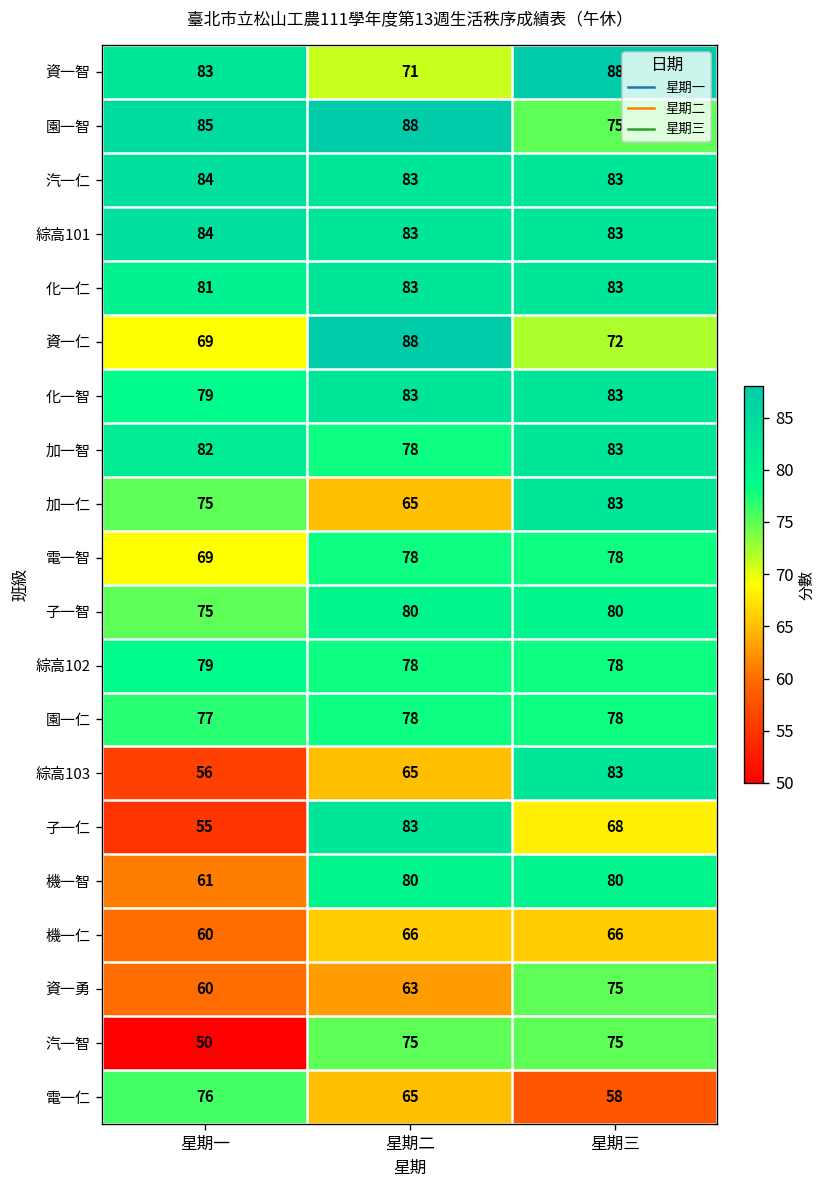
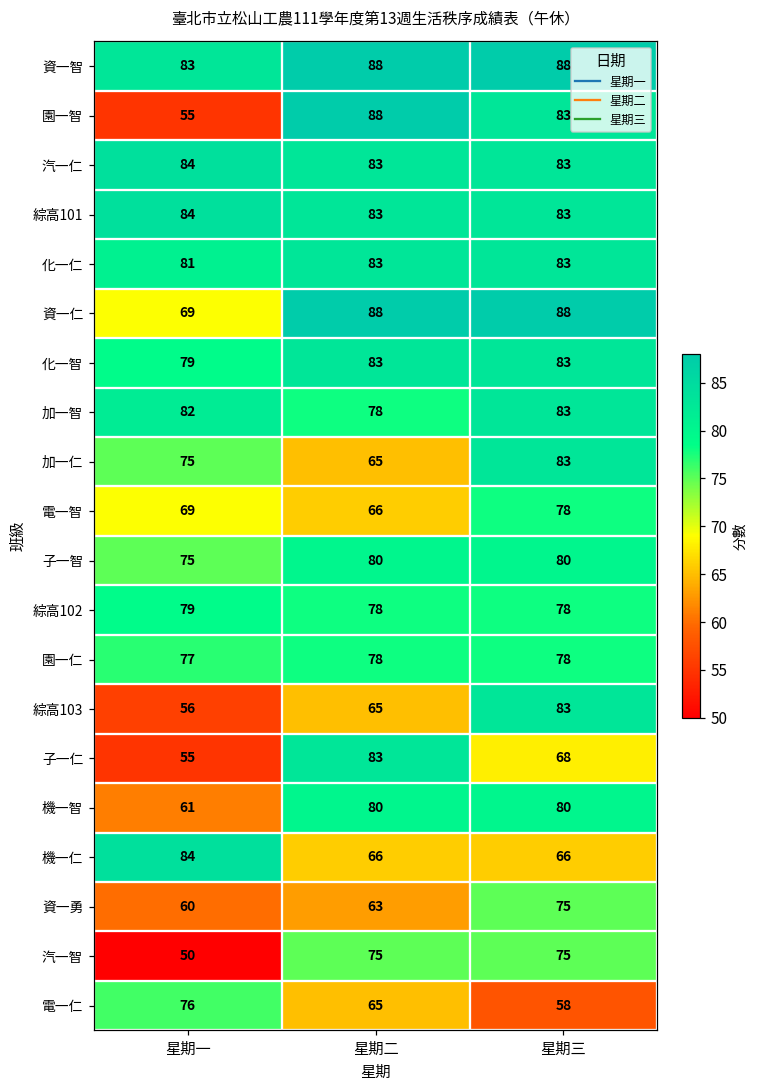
  {
    "資一智": {
      "星期一": 83,
-     "星期二": 71
+     "星期二": 88
    },
    "園一智": {
-     "星期一": 85,
+     "星期一": 55,
      "星期二": 88,
-     "星期三": 75
+     "星期三": 83
    },
    "汽一仁": {
      "星期一": 84,
      "星期二": 83,
      "星期三": 83
    },
    "綜高101": {
      "星期一": 84,
      "星期二": 83,
      "星期三": 83
    },
    "化一仁": {
      "星期一": 81,
      "星期二": 83,
      "星期三": 83
    },
    "資一仁": {
      "星期一": 69,
      "星期二": 88,
-     "星期三": 72
+     "星期三": 88
    },
    "化一智": {
      "星期一": 79,
      "星期二": 83,
      "星期三": 83
    },
    "加一智": {
      "星期一": 82,
      "星期二": 78,
      "星期三": 83
    },
    "加一仁": {
      "星期一": 75,
      "星期二": 65,
      "星期三": 83
    },
    "電一智": {
      "星期一": 69,
-     "星期二": 78,
+     "星期二": 66,
      "星期三": 78
    },
    "子一智": {
      "星期一": 75,
      "星期二": 80,
      "星期三": 80
    },
    "綜高102": {
      "星期一": 79,
      "星期二": 78,
      "星期三": 78
    },
    "園一仁": {
      "星期一": 77,
      "星期二": 78,
      "星期三": 78
    },
    "綜高103": {
      "星期一": 56,
      "星期二": 65,
      "星期三": 83
    },
    "子一仁": {
      "星期一": 55,
      "星期二": 83,
      "星期三": 68
    },
    "機一智": {
      "星期一": 61,
      "星期二": 80,
      "星期三": 80
    },
    "機一仁": {
-     "星期一": 60,
+     "星期一": 84,
      "星期二": 66,
      "星期三": 66
    },
    "資一勇": {
      "星期一": 60,
      "星期二": 63,
      "星期三": 75
    },
    "汽一智": {
      "星期一": 50,
      "星期二": 75,
      "星期三": 75
    },
    "電一仁": {
      "星期一": 76,
      "星期二": 65,
      "星期三": 58
    }
  }
